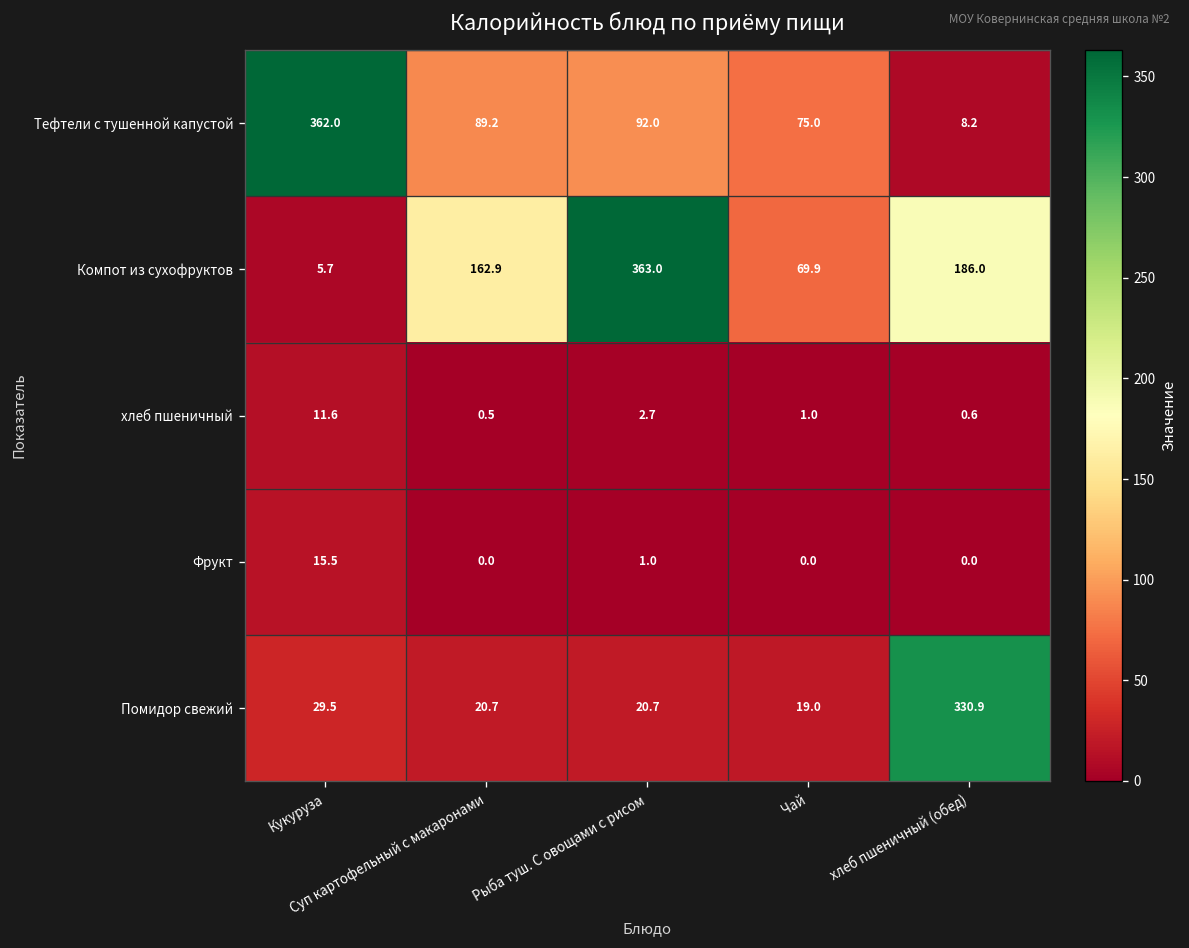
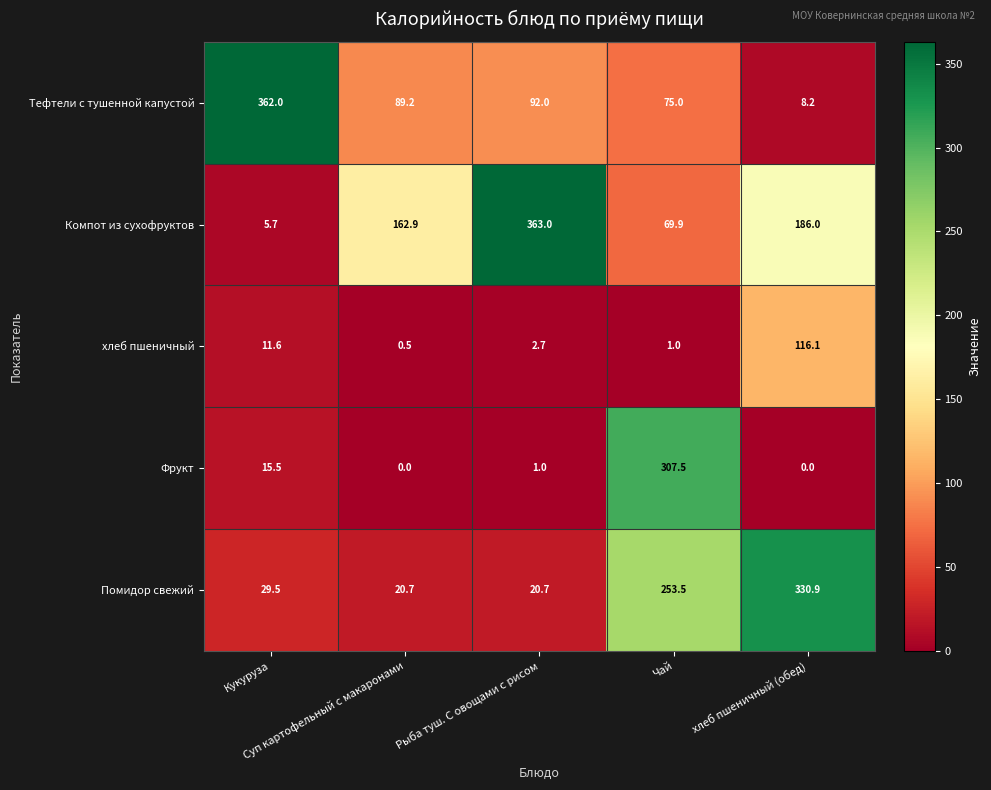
  {
    "Тефтели с тушенной капустой": {
      "Кукуруза": 362.0,
      "Суп картофельный с макаронами": 89.2,
      "Рыба туш. С овощами с рисом": 92.0,
      "Чай": 75.0,
      "хлеб пшеничный (обед)": 8.2
    },
    "Компот из сухофруктов": {
      "Кукуруза": 5.7,
      "Суп картофельный с макаронами": 162.9,
      "Рыба туш. С овощами с рисом": 363.0,
      "Чай": 69.9,
      "хлеб пшеничный (обед)": 186.0
    },
    "хлеб пшеничный": {
      "Кукуруза": 11.6,
      "Суп картофельный с макаронами": 0.5,
      "Рыба туш. С овощами с рисом": 2.7,
      "Чай": 1.0,
-     "хлеб пшеничный (обед)": 0.6
+     "хлеб пшеничный (обед)": 116.1
    },
    "Фрукт": {
      "Кукуруза": 15.5,
      "Суп картофельный с макаронами": 0.0,
      "Рыба туш. С овощами с рисом": 1.0,
-     "Чай": 0.0,
+     "Чай": 307.5,
      "хлеб пшеничный (обед)": 0.0
    },
    "Помидор свежий": {
      "Кукуруза": 29.5,
      "Суп картофельный с макаронами": 20.7,
      "Рыба туш. С овощами с рисом": 20.7,
-     "Чай": 19.0,
+     "Чай": 253.5,
      "хлеб пшеничный (обед)": 330.9
    }
  }
